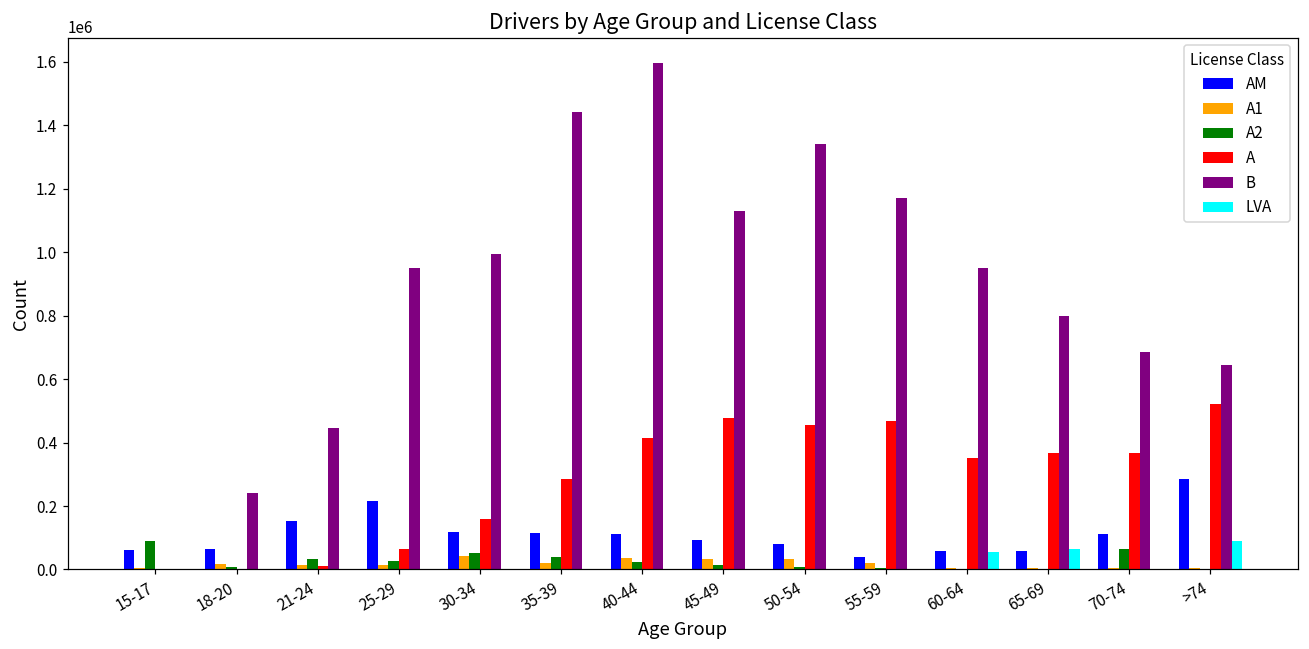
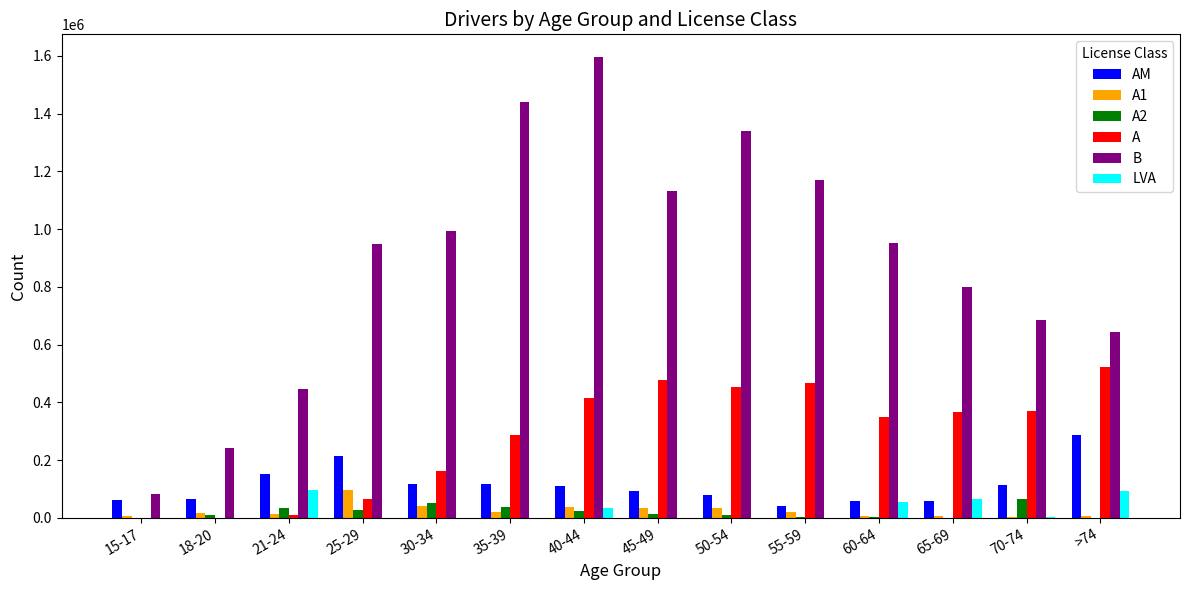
  {
    "AM": {
      "15-17": 60000,
      "18-20": 70000,
      "21-24": 150000,
      "25-29": 210000,
      "30-34": 120000,
      "35-39": 120000,
      "40-44": 110000,
      "45-49": 90000,
      "50-54": 80000,
      "55-59": 40000,
      "60-64": 60000,
      "65-69": 60000,
      "70-74": 110000,
      ">74": 290000
    },
    "A1": {
      "18-20": 20000,
      "21-24": 10000,
-     "25-29": 10000,
+     "25-29": 100000,
      "30-34": 40000,
      "35-39": 20000,
      "40-44": 40000,
      "45-49": 30000,
      "50-54": 30000,
      "55-59": 20000
    },
    "A2": {
-     "15-17": 90000,
+     "15-17": 0,
      "21-24": 30000,
      "25-29": 30000,
      "30-34": 50000,
      "35-39": 40000,
      "40-44": 20000,
      "45-49": 10000,
      "70-74": 60000
    },
    "A": {
      "15-17": 0,
      "21-24": 10000,
      "25-29": 60000,
      "30-34": 160000,
      "35-39": 290000,
      "40-44": 410000,
      "45-49": 480000,
      "50-54": 450000,
      "55-59": 470000,
      "60-64": 350000,
      "65-69": 370000,
      "70-74": 370000,
      ">74": 520000
    },
    "B": {
-     "15-17": 0,
+     "15-17": 80000,
      "18-20": 240000,
      "21-24": 450000,
      "25-29": 950000,
      "30-34": 990000,
      "35-39": 1440000,
      "40-44": 1600000,
      "45-49": 1130000,
      "50-54": 1340000,
      "55-59": 1170000,
      "60-64": 950000,
      "65-69": 800000,
      "70-74": 690000,
      ">74": 640000
    },
    "LVA": {
-     "21-24": 0,
-     "40-44": 0,
+     "21-24": 100000,
+     "40-44": 30000,
      "60-64": 60000,
      "65-69": 60000,
      ">74": 90000
    }
  }
